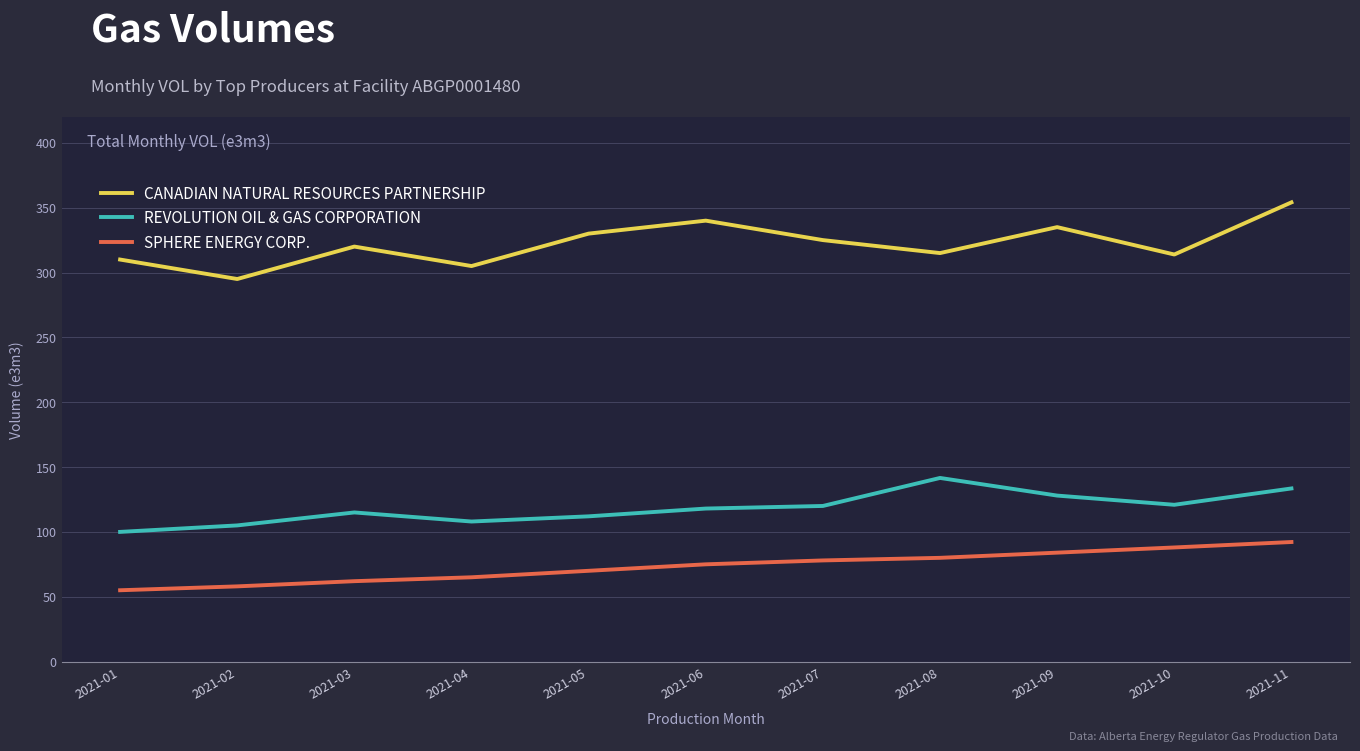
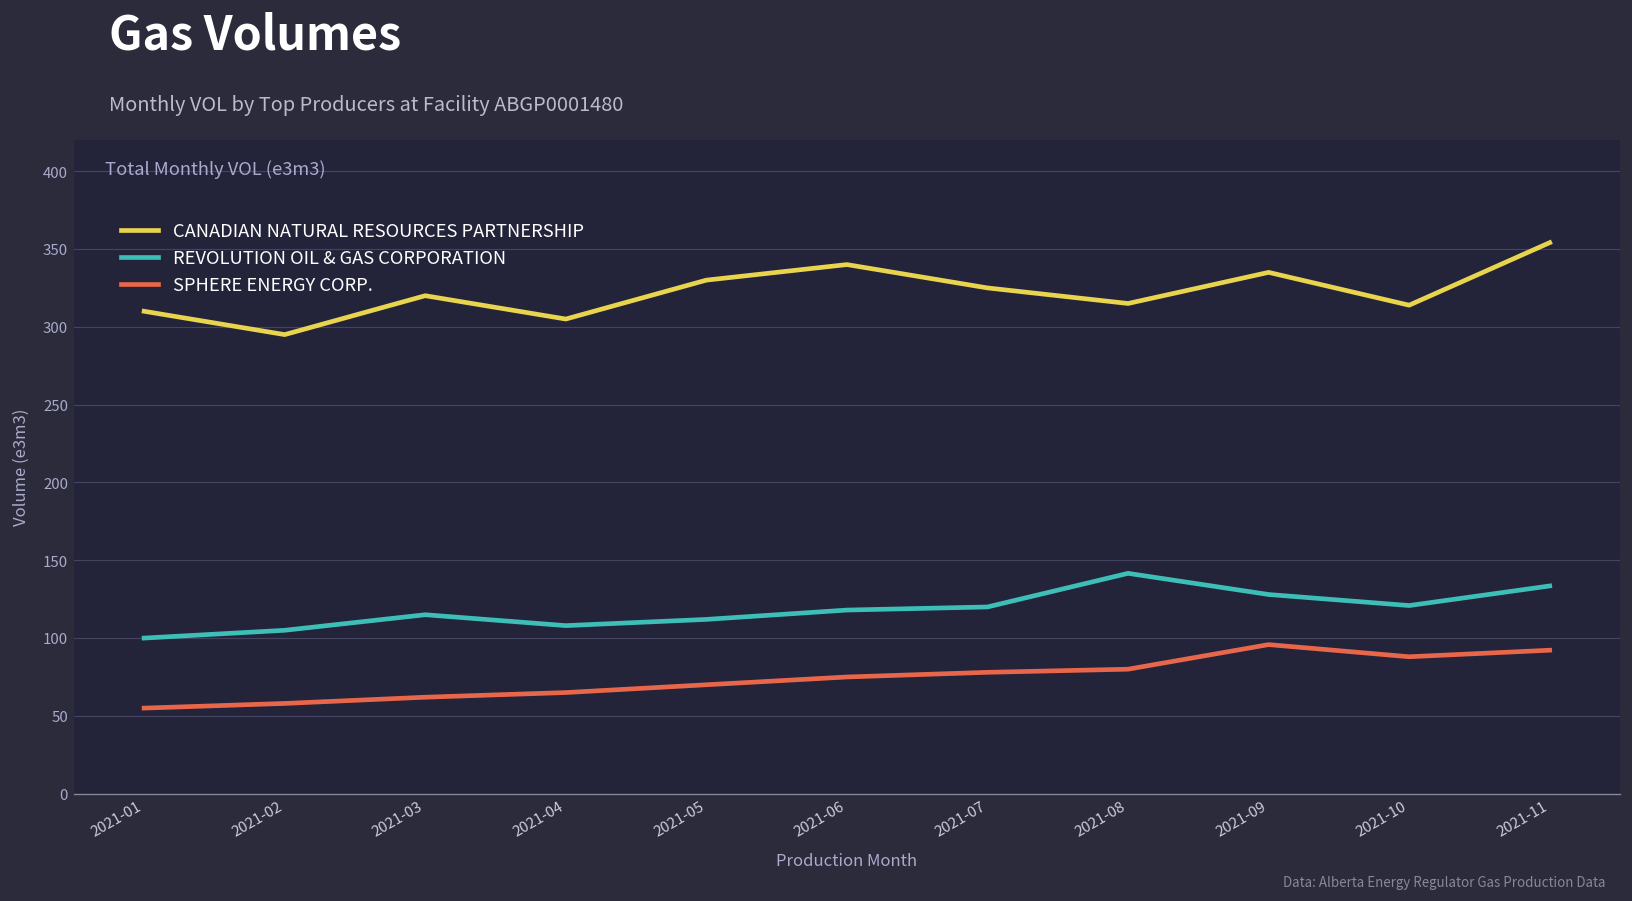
  {
    "CANADIAN NATURAL RESOURCES PARTNERSHIP": {
      "2021-01": 310,
      "2021-02": 295,
      "2021-03": 320,
      "2021-04": 305,
      "2021-05": 330,
      "2021-06": 340,
      "2021-07": 325,
      "2021-08": 315,
      "2021-09": 335,
      "2021-10": 314,
      "2021-11": 354
    },
    "REVOLUTION OIL & GAS CORPORATION": {
      "2021-01": 100,
      "2021-02": 105,
      "2021-03": 115,
      "2021-04": 108,
      "2021-05": 112,
      "2021-06": 118,
      "2021-07": 120,
      "2021-08": 142,
      "2021-09": 128,
      "2021-10": 121,
      "2021-11": 134
    },
    "SPHERE ENERGY CORP.": {
      "2021-01": 55,
      "2021-02": 58,
      "2021-03": 62,
      "2021-04": 65,
      "2021-05": 70,
      "2021-06": 75,
      "2021-07": 78,
      "2021-08": 80,
-     "2021-09": 84,
+     "2021-09": 96,
      "2021-10": 88,
      "2021-11": 92
    }
  }
